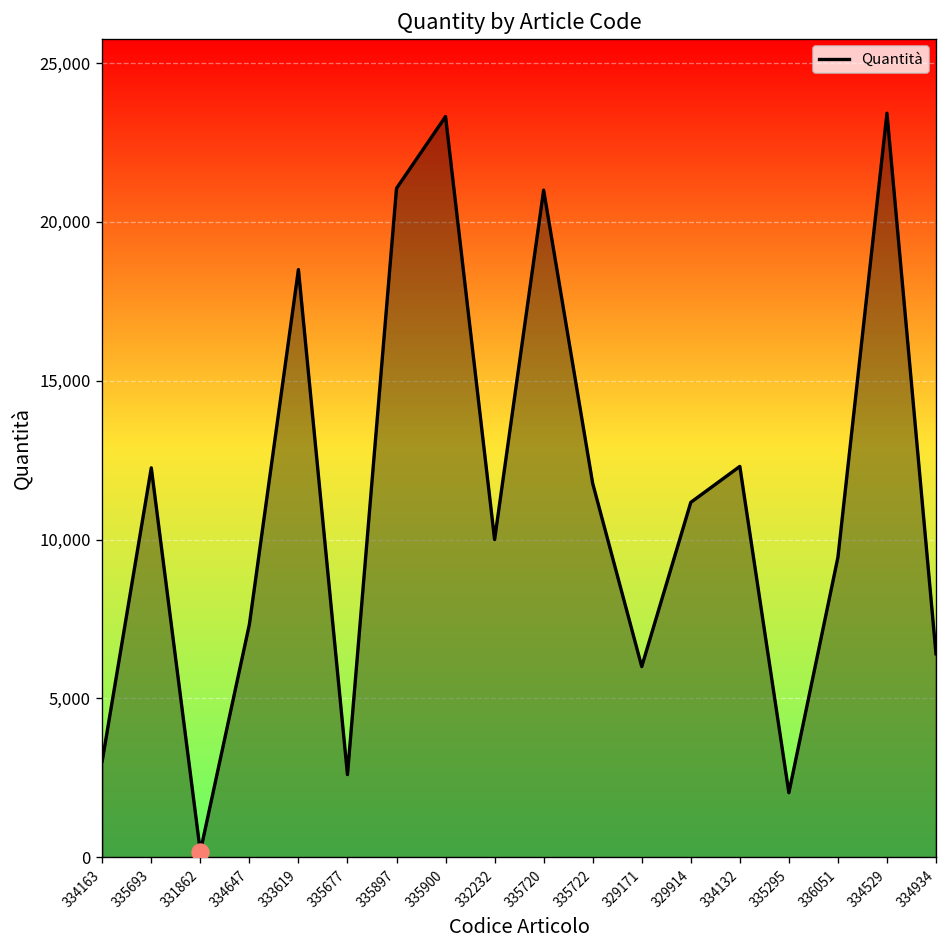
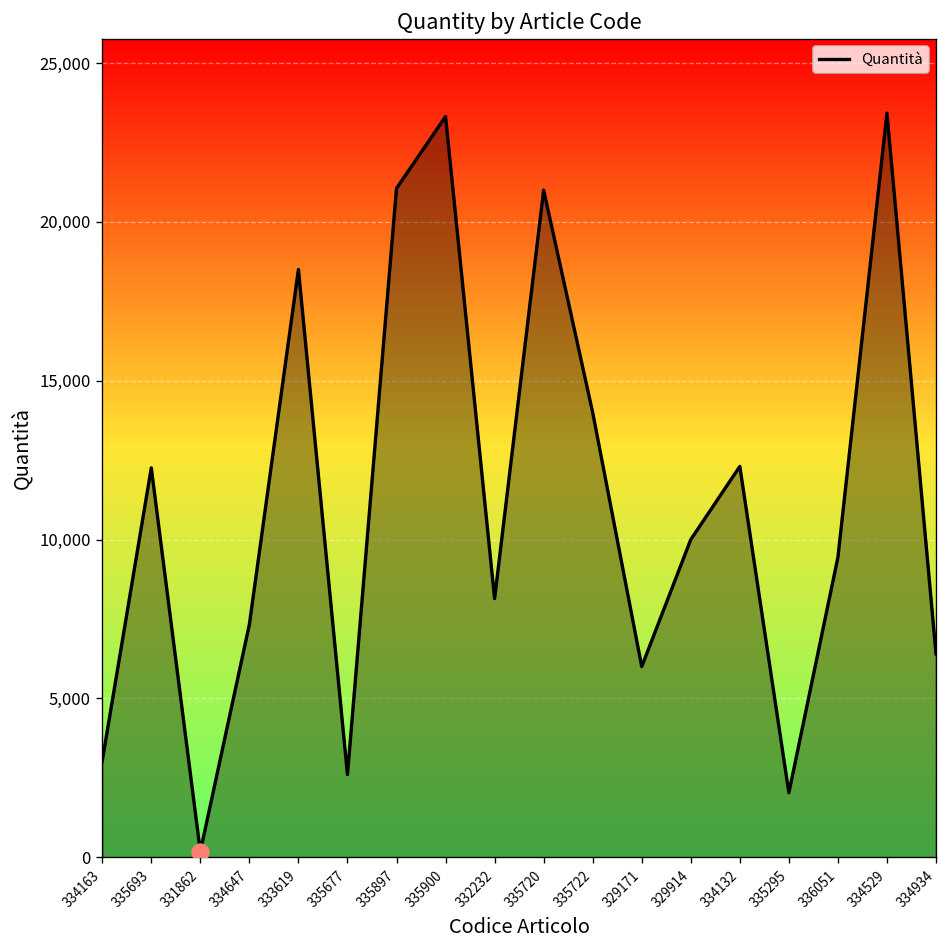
  {
    "Quantità": {
      "334163": "3,000",
      "335693": "12,300",
      "334647": "7,300",
      "333619": "18,500",
      "335677": "2,600",
      "335897": "21,100",
      "335900": "23,300",
-     "332232": "10,000",
+     "332232": "8,100",
      "335720": "21,000",
-     "335722": "11,800",
+     "335722": "14,000",
      "329171": "6,000",
-     "329914": "11,200",
+     "329914": "10,000",
      "334132": "12,300",
      "335295": "2,000",
      "336051": "9,400",
      "334529": "23,400",
      "334934": "6,400"
    }
  }
